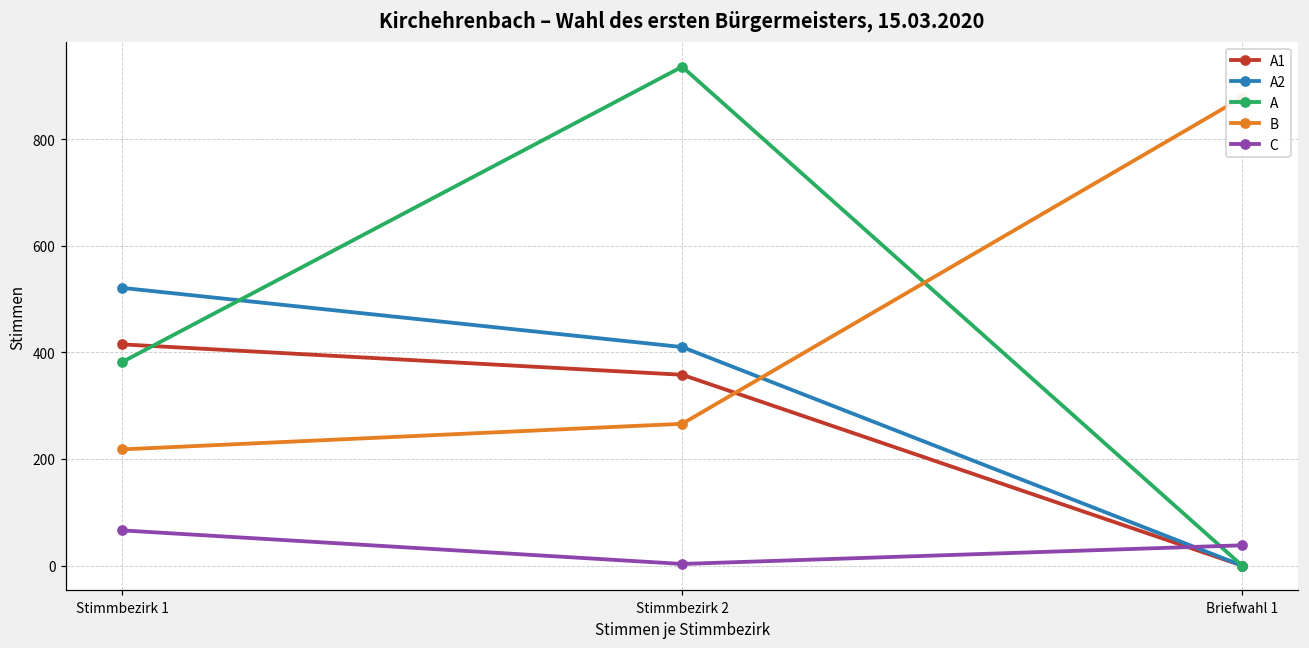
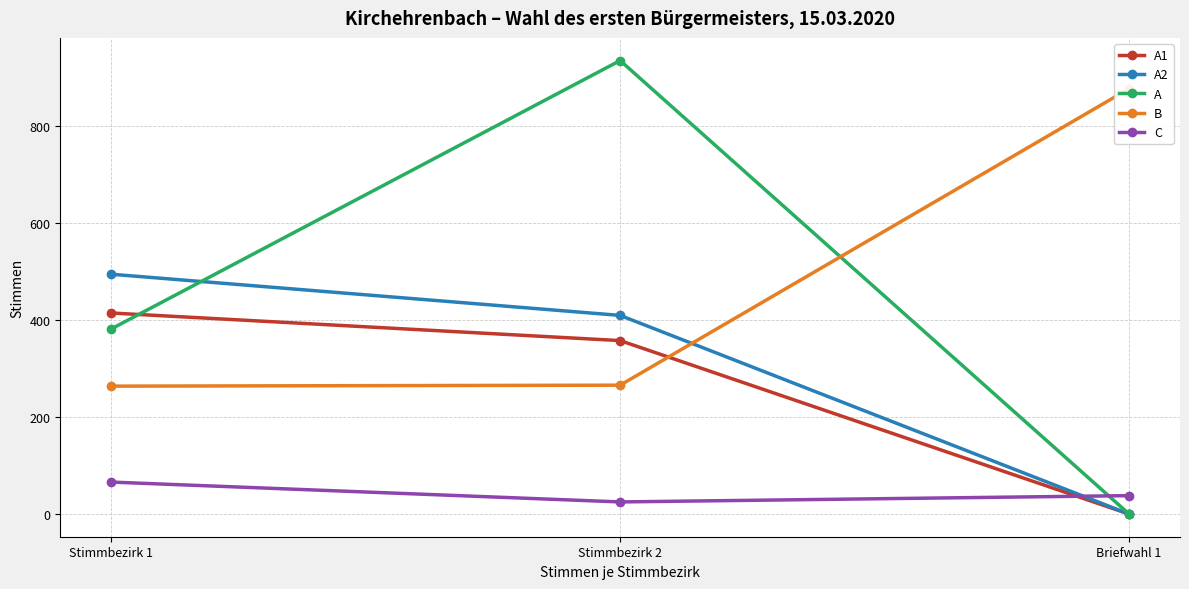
  {
    "A1": {
      "Stimmbezirk 1": 420,
      "Stimmbezirk 2": 360
    },
    "A2": {
-     "Stimmbezirk 1": 520,
+     "Stimmbezirk 1": 500,
      "Stimmbezirk 2": 410
    },
    "A": {
      "Stimmbezirk 1": 380,
      "Stimmbezirk 2": 940
    },
    "B": {
-     "Stimmbezirk 1": 220,
+     "Stimmbezirk 1": 260,
      "Stimmbezirk 2": 270
    },
    "C": {
      "Stimmbezirk 1": 70,
-     "Stimmbezirk 2": 0,
+     "Stimmbezirk 2": 30,
      "Briefwahl 1": 40
    }
  }
